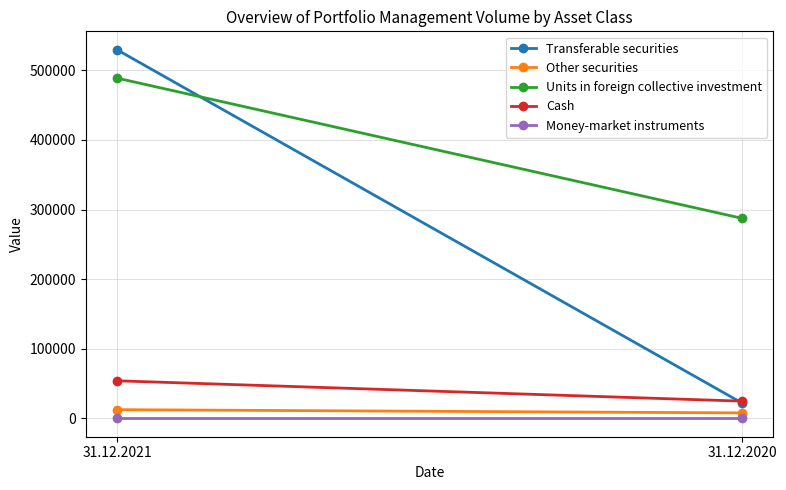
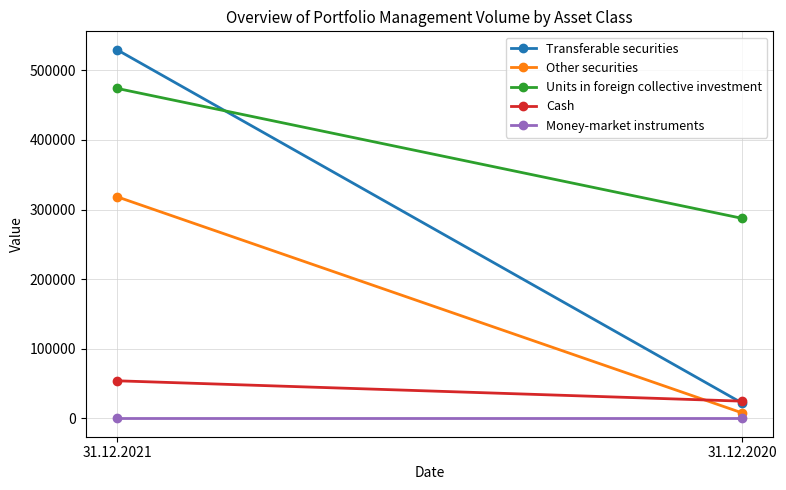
  {
    "Transferable securities": {
      "31.12.2021": 530000
    },
    "Other securities": {
-     "31.12.2021": 10000,
+     "31.12.2021": 320000,
      "31.12.2020": 10000
    },
    "Units in foreign collective investment": {
-     "31.12.2021": 490000,
+     "31.12.2021": 470000,
      "31.12.2020": 290000
    },
    "Cash": {
      "31.12.2021": 50000
    },
    "Money-market instruments": {
      "31.12.2021": 0,
      "31.12.2020": 0
    }
  }
